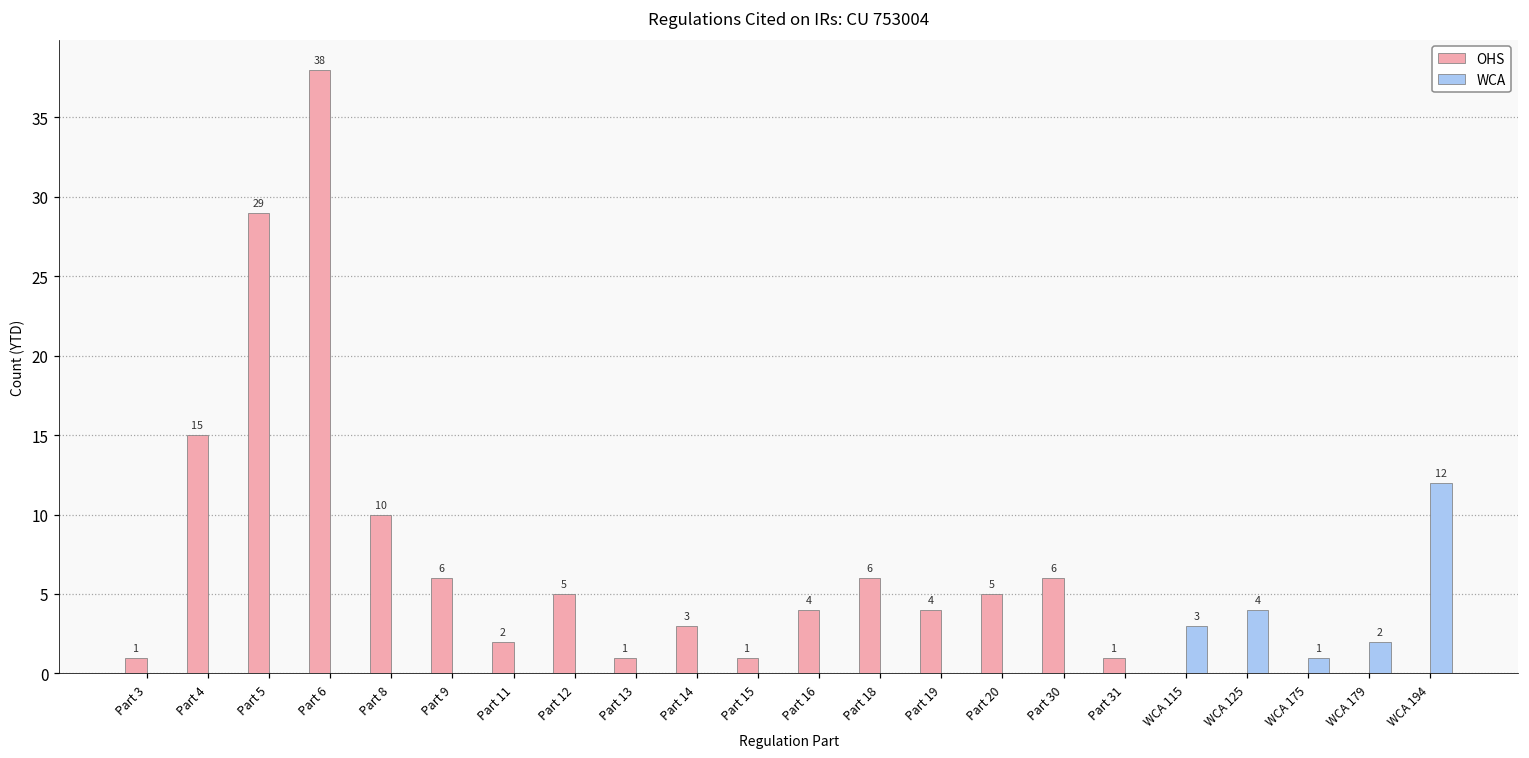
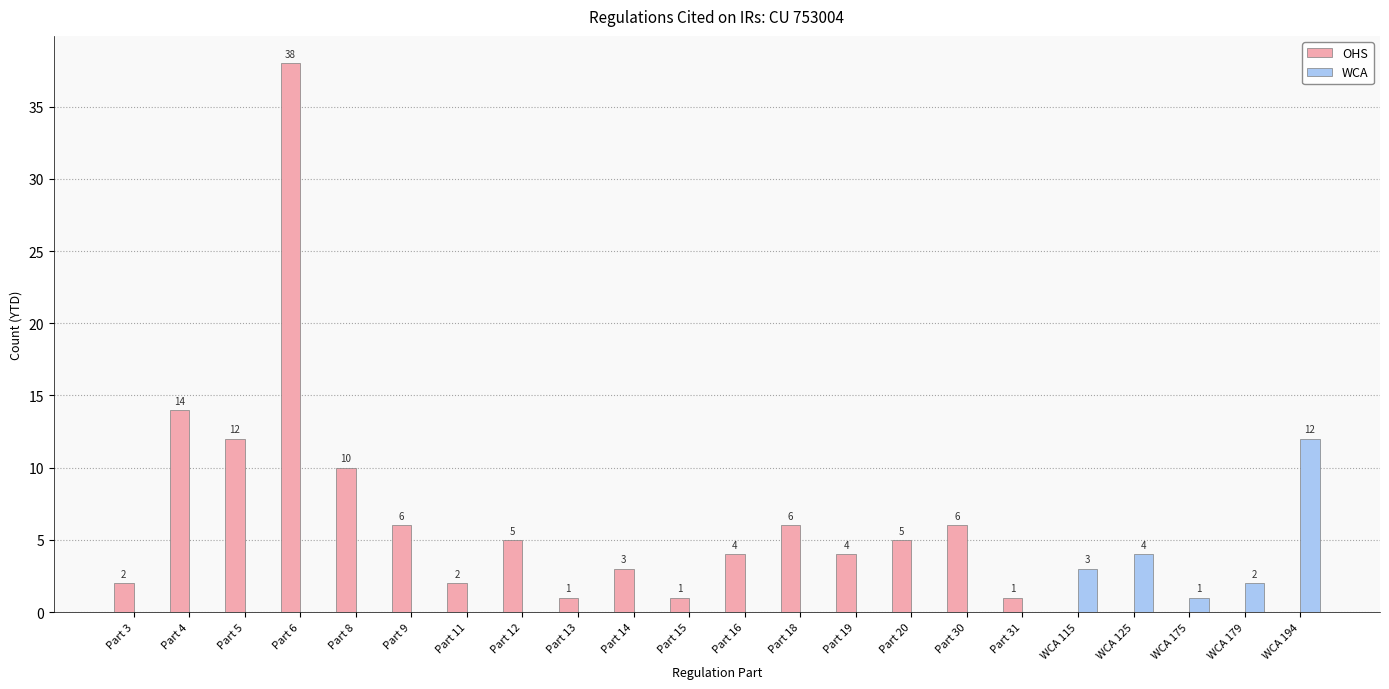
  {
    "OHS": {
-     "Part 3": 1,
-     "Part 4": 15,
-     "Part 5": 29,
+     "Part 3": 2,
+     "Part 4": 14,
+     "Part 5": 12,
      "Part 6": 38,
      "Part 8": 10,
      "Part 9": 6,
      "Part 11": 2,
      "Part 12": 5,
      "Part 13": 1,
      "Part 14": 3,
      "Part 15": 1,
      "Part 16": 4,
      "Part 18": 6,
      "Part 19": 4,
      "Part 20": 5,
      "Part 30": 6,
      "Part 31": 1
    },
    "WCA": {
      "WCA 115": 3,
      "WCA 125": 4,
      "WCA 175": 1,
      "WCA 179": 2,
      "WCA 194": 12
    }
  }
